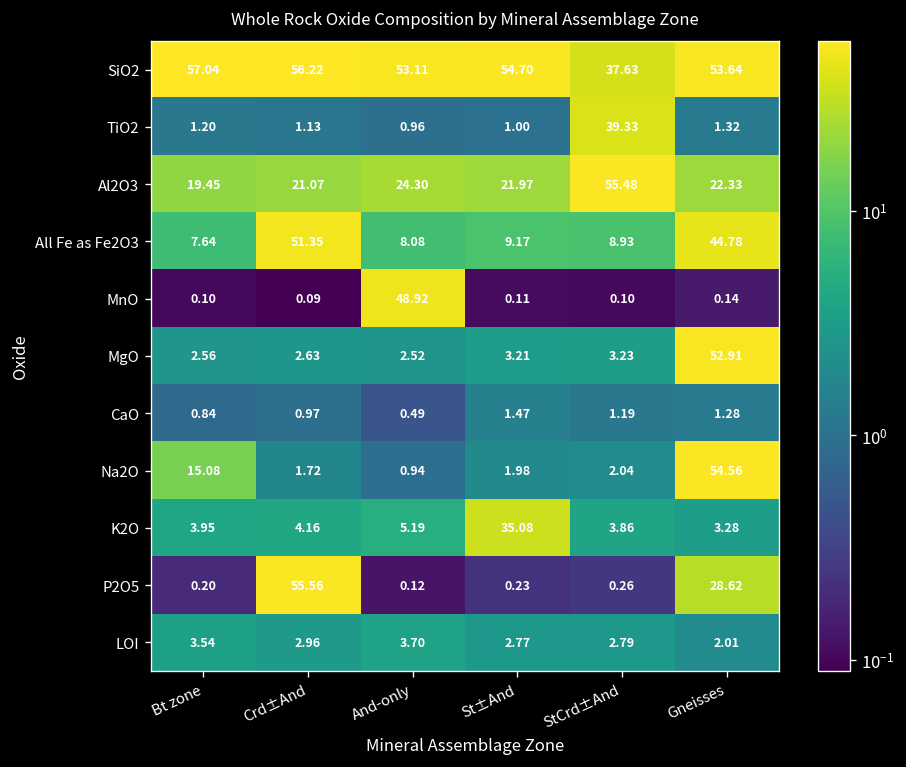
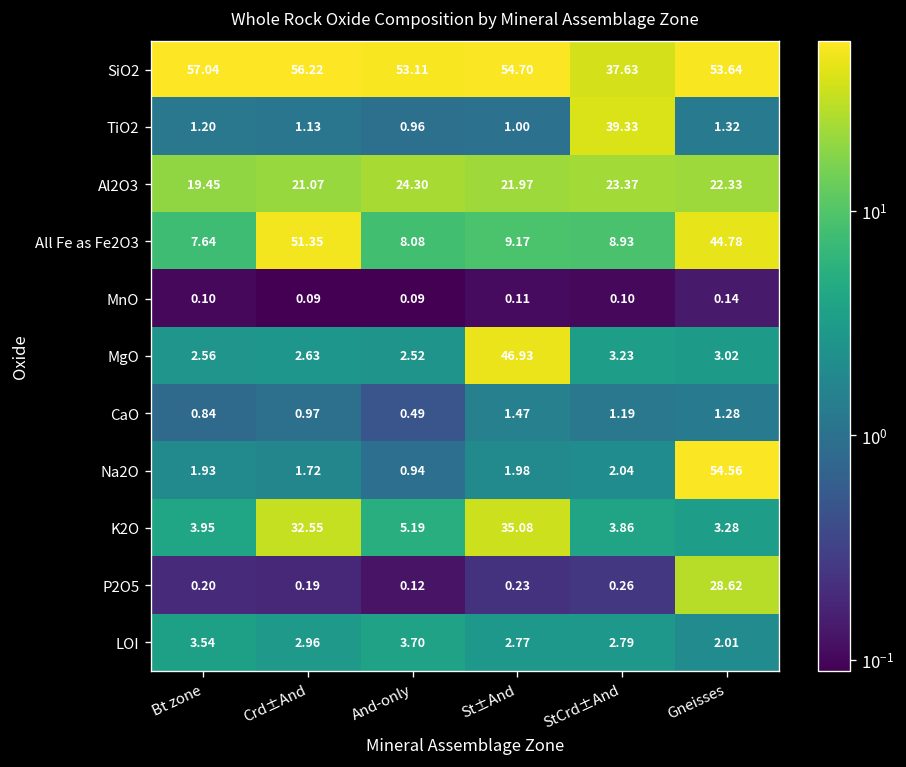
  {
    "SiO2": {
      "Bt zone": 57.04,
      "Crd±And": 56.22,
      "And-only": 53.11,
      "St±And": 54.70,
      "StCrd±And": 37.63,
      "Gneisses": 53.64
    },
    "TiO2": {
      "Bt zone": 1.20,
      "Crd±And": 1.13,
      "And-only": 0.96,
      "St±And": 1.00,
      "StCrd±And": 39.33,
      "Gneisses": 1.32
    },
    "Al2O3": {
      "Bt zone": 19.45,
      "Crd±And": 21.07,
      "And-only": 24.30,
      "St±And": 21.97,
-     "StCrd±And": 55.48,
+     "StCrd±And": 23.37,
      "Gneisses": 22.33
    },
    "All Fe as Fe2O3": {
      "Bt zone": 7.64,
      "Crd±And": 51.35,
      "And-only": 8.08,
      "St±And": 9.17,
      "StCrd±And": 8.93,
      "Gneisses": 44.78
    },
    "MnO": {
      "Bt zone": 0.10,
      "Crd±And": 0.09,
-     "And-only": 48.92,
+     "And-only": 0.09,
      "St±And": 0.11,
      "StCrd±And": 0.10,
      "Gneisses": 0.14
    },
    "MgO": {
      "Bt zone": 2.56,
      "Crd±And": 2.63,
      "And-only": 2.52,
-     "St±And": 3.21,
+     "St±And": 46.93,
      "StCrd±And": 3.23,
-     "Gneisses": 52.91
+     "Gneisses": 3.02
    },
    "CaO": {
      "Bt zone": 0.84,
      "Crd±And": 0.97,
      "And-only": 0.49,
      "St±And": 1.47,
      "StCrd±And": 1.19,
      "Gneisses": 1.28
    },
    "Na2O": {
-     "Bt zone": 15.08,
+     "Bt zone": 1.93,
      "Crd±And": 1.72,
      "And-only": 0.94,
      "St±And": 1.98,
      "StCrd±And": 2.04,
      "Gneisses": 54.56
    },
    "K2O": {
      "Bt zone": 3.95,
-     "Crd±And": 4.16,
+     "Crd±And": 32.55,
      "And-only": 5.19,
      "St±And": 35.08,
      "StCrd±And": 3.86,
      "Gneisses": 3.28
    },
    "P2O5": {
      "Bt zone": 0.20,
-     "Crd±And": 55.56,
+     "Crd±And": 0.19,
      "And-only": 0.12,
      "St±And": 0.23,
      "StCrd±And": 0.26,
      "Gneisses": 28.62
    },
    "LOI": {
      "Bt zone": 3.54,
      "Crd±And": 2.96,
      "And-only": 3.70,
      "St±And": 2.77,
      "StCrd±And": 2.79,
      "Gneisses": 2.01
    }
  }
